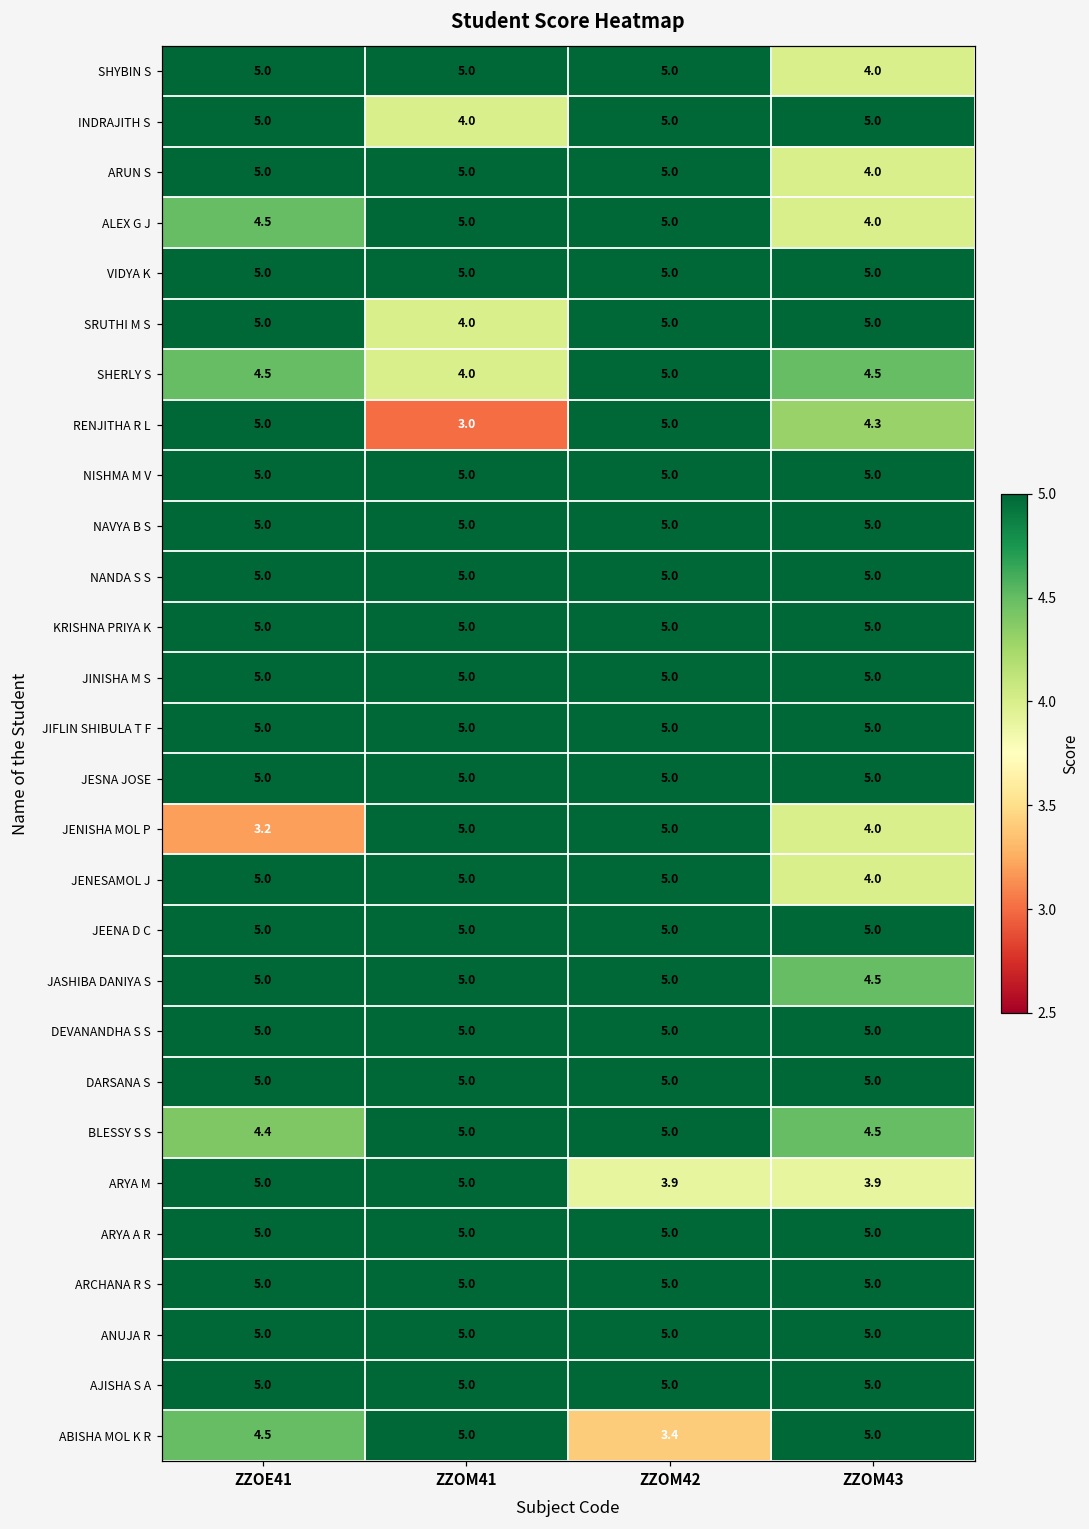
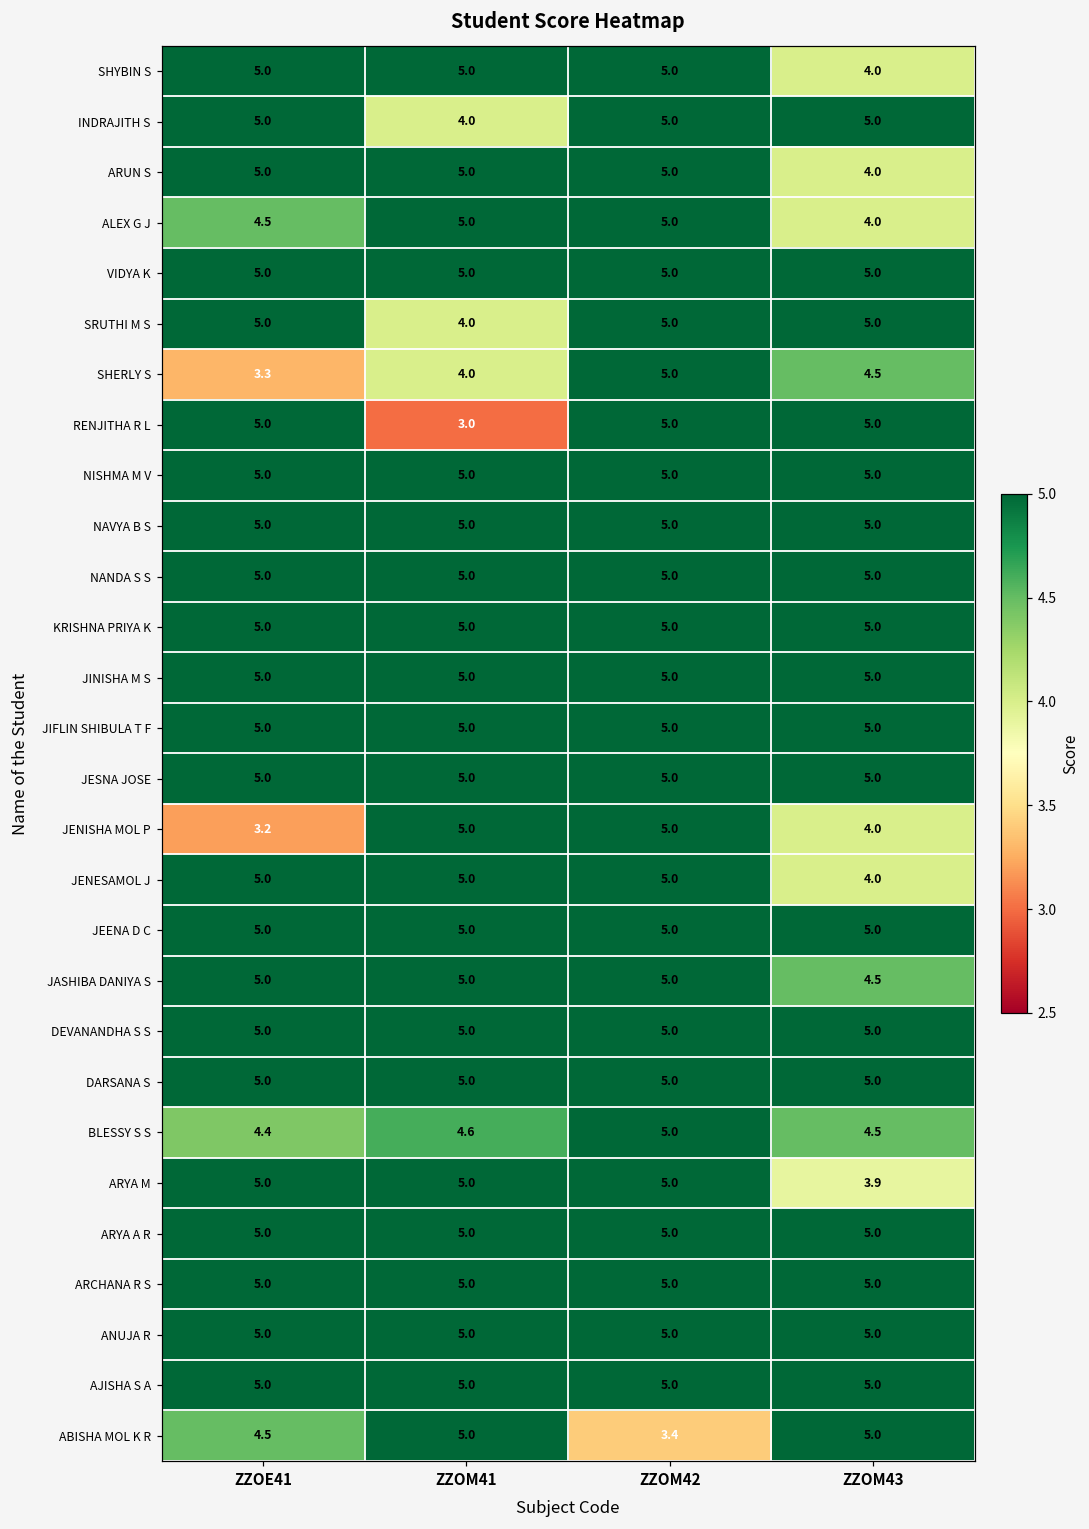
  {
    "SHYBIN S": {
      "ZZOE41": 5.0,
      "ZZOM41": 5.0,
      "ZZOM42": 5.0,
      "ZZOM43": 4.0
    },
    "INDRAJITH S": {
      "ZZOE41": 5.0,
      "ZZOM41": 4.0,
      "ZZOM42": 5.0,
      "ZZOM43": 5.0
    },
    "ARUN S": {
      "ZZOE41": 5.0,
      "ZZOM41": 5.0,
      "ZZOM42": 5.0,
      "ZZOM43": 4.0
    },
    "ALEX G J": {
      "ZZOE41": 4.5,
      "ZZOM41": 5.0,
      "ZZOM42": 5.0,
      "ZZOM43": 4.0
    },
    "VIDYA K": {
      "ZZOE41": 5.0,
      "ZZOM41": 5.0,
      "ZZOM42": 5.0,
      "ZZOM43": 5.0
    },
    "SRUTHI M S": {
      "ZZOE41": 5.0,
      "ZZOM41": 4.0,
      "ZZOM42": 5.0,
      "ZZOM43": 5.0
    },
    "SHERLY S": {
-     "ZZOE41": 4.5,
+     "ZZOE41": 3.3,
      "ZZOM41": 4.0,
      "ZZOM42": 5.0,
      "ZZOM43": 4.5
    },
    "RENJITHA R L": {
      "ZZOE41": 5.0,
      "ZZOM41": 3.0,
      "ZZOM42": 5.0,
-     "ZZOM43": 4.3
+     "ZZOM43": 5.0
    },
    "NISHMA M V": {
      "ZZOE41": 5.0,
      "ZZOM41": 5.0,
      "ZZOM42": 5.0,
      "ZZOM43": 5.0
    },
    "NAVYA B S": {
      "ZZOE41": 5.0,
      "ZZOM41": 5.0,
      "ZZOM42": 5.0,
      "ZZOM43": 5.0
    },
    "NANDA S S": {
      "ZZOE41": 5.0,
      "ZZOM41": 5.0,
      "ZZOM42": 5.0,
      "ZZOM43": 5.0
    },
    "KRISHNA PRIYA K": {
      "ZZOE41": 5.0,
      "ZZOM41": 5.0,
      "ZZOM42": 5.0,
      "ZZOM43": 5.0
    },
    "JINISHA M S": {
      "ZZOE41": 5.0,
      "ZZOM41": 5.0,
      "ZZOM42": 5.0,
      "ZZOM43": 5.0
    },
    "JIFLIN SHIBULA T F": {
      "ZZOE41": 5.0,
      "ZZOM41": 5.0,
      "ZZOM42": 5.0,
      "ZZOM43": 5.0
    },
    "JESNA JOSE": {
      "ZZOE41": 5.0,
      "ZZOM41": 5.0,
      "ZZOM42": 5.0,
      "ZZOM43": 5.0
    },
    "JENISHA MOL P": {
      "ZZOE41": 3.2,
      "ZZOM41": 5.0,
      "ZZOM42": 5.0,
      "ZZOM43": 4.0
    },
    "JENESAMOL J": {
      "ZZOE41": 5.0,
      "ZZOM41": 5.0,
      "ZZOM42": 5.0,
      "ZZOM43": 4.0
    },
    "JEENA D C": {
      "ZZOE41": 5.0,
      "ZZOM41": 5.0,
      "ZZOM42": 5.0,
      "ZZOM43": 5.0
    },
    "JASHIBA DANIYA S": {
      "ZZOE41": 5.0,
      "ZZOM41": 5.0,
      "ZZOM42": 5.0,
      "ZZOM43": 4.5
    },
    "DEVANANDHA S S": {
      "ZZOE41": 5.0,
      "ZZOM41": 5.0,
      "ZZOM42": 5.0,
      "ZZOM43": 5.0
    },
    "DARSANA S": {
      "ZZOE41": 5.0,
      "ZZOM41": 5.0,
      "ZZOM42": 5.0,
      "ZZOM43": 5.0
    },
    "BLESSY S S": {
      "ZZOE41": 4.4,
-     "ZZOM41": 5.0,
+     "ZZOM41": 4.6,
      "ZZOM42": 5.0,
      "ZZOM43": 4.5
    },
    "ARYA M": {
      "ZZOE41": 5.0,
      "ZZOM41": 5.0,
-     "ZZOM42": 3.9,
+     "ZZOM42": 5.0,
      "ZZOM43": 3.9
    },
    "ARYA A R": {
      "ZZOE41": 5.0,
      "ZZOM41": 5.0,
      "ZZOM42": 5.0,
      "ZZOM43": 5.0
    },
    "ARCHANA R S": {
      "ZZOE41": 5.0,
      "ZZOM41": 5.0,
      "ZZOM42": 5.0,
      "ZZOM43": 5.0
    },
    "ANUJA R": {
      "ZZOE41": 5.0,
      "ZZOM41": 5.0,
      "ZZOM42": 5.0,
      "ZZOM43": 5.0
    },
    "AJISHA S A": {
      "ZZOE41": 5.0,
      "ZZOM41": 5.0,
      "ZZOM42": 5.0,
      "ZZOM43": 5.0
    },
    "ABISHA MOL K R": {
      "ZZOE41": 4.5,
      "ZZOM41": 5.0,
      "ZZOM42": 3.4,
      "ZZOM43": 5.0
    }
  }
